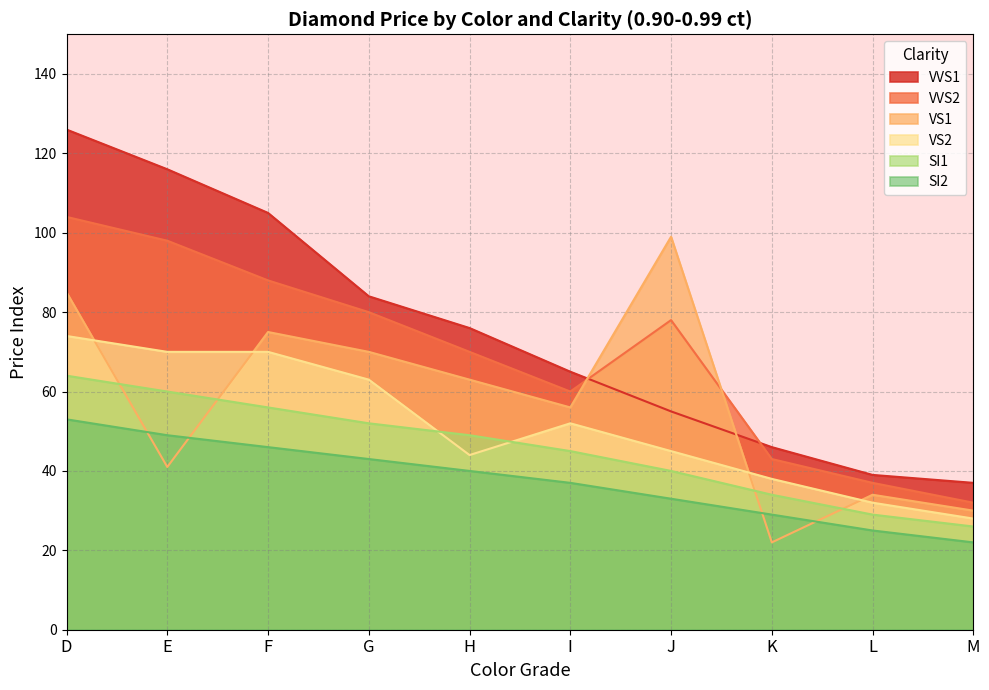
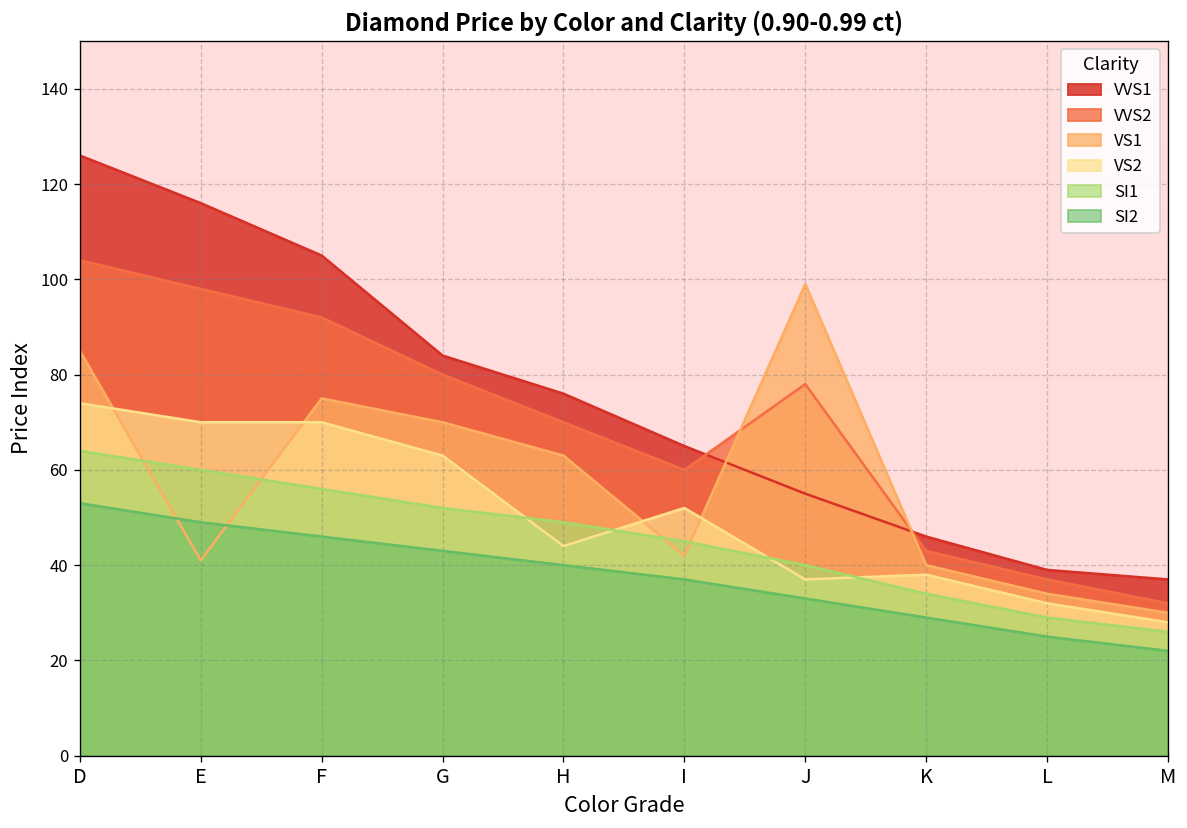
  {
    "VVS1": {
      "D": 126,
      "E": 116,
      "F": 105,
      "G": 84,
      "H": 76,
      "I": 65,
      "J": 55,
      "K": 46,
      "L": 39,
      "M": 37
    },
    "VVS2": {
      "D": 104,
      "E": 98,
-     "F": 88,
+     "F": 92,
      "G": 80,
      "H": 70,
      "I": 60,
      "J": 78,
      "K": 43,
      "L": 37,
      "M": 32
    },
    "VS1": {
      "D": 85,
      "E": 41,
      "F": 75,
      "G": 70,
      "H": 63,
-     "I": 56,
+     "I": 42,
      "J": 99,
-     "K": 22,
+     "K": 40,
      "L": 34,
      "M": 30
    },
    "VS2": {
      "D": 74,
      "E": 70,
      "F": 70,
      "G": 63,
      "H": 44,
      "I": 52,
-     "J": 45,
+     "J": 37,
      "K": 38,
      "L": 32,
      "M": 28
    }
  }
